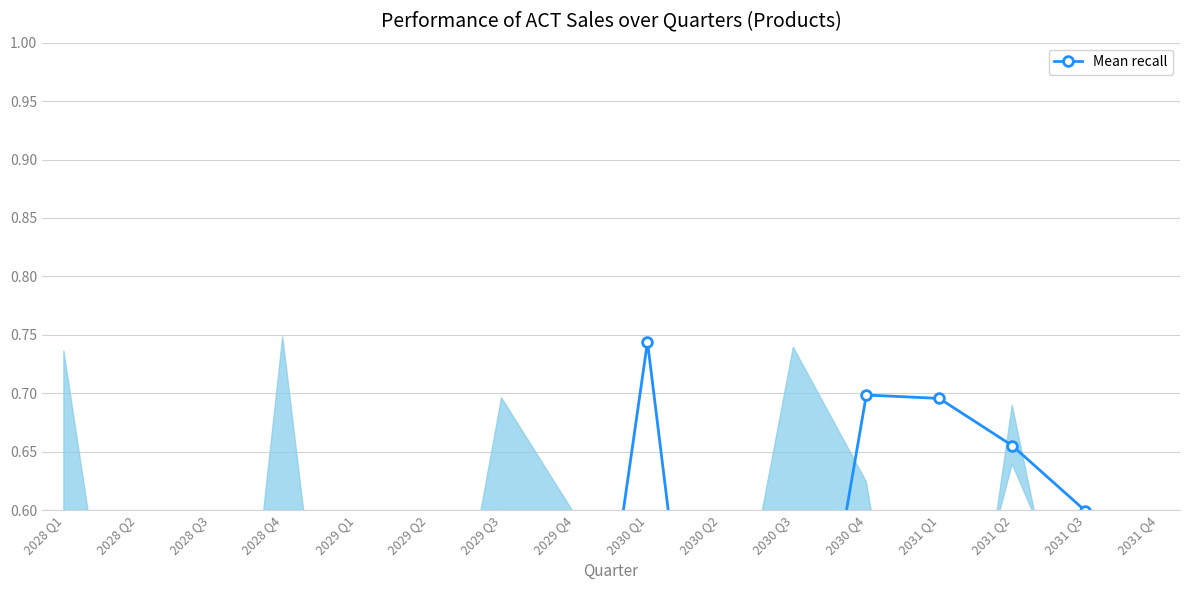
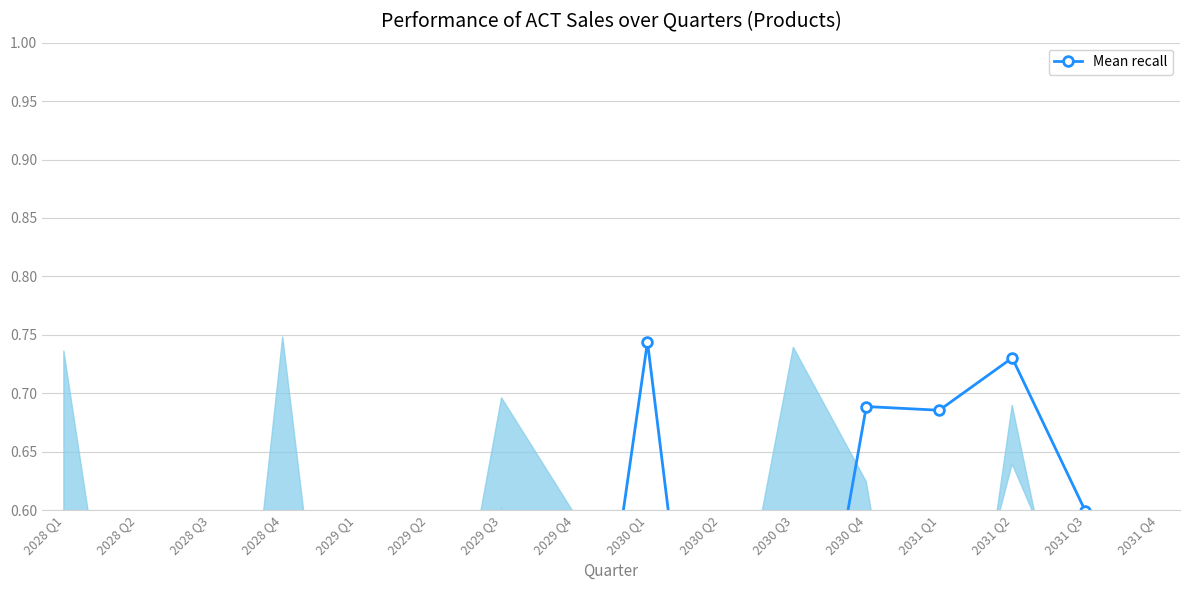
  {
    "Mean recall": {
      "2030 Q1": 0.744,
-     "2030 Q4": 0.699,
-     "2031 Q1": 0.696,
-     "2031 Q2": 0.655,
+     "2030 Q4": 0.689,
+     "2031 Q1": 0.685,
+     "2031 Q2": 0.730,
      "2031 Q3": 0.600
    }
  }
